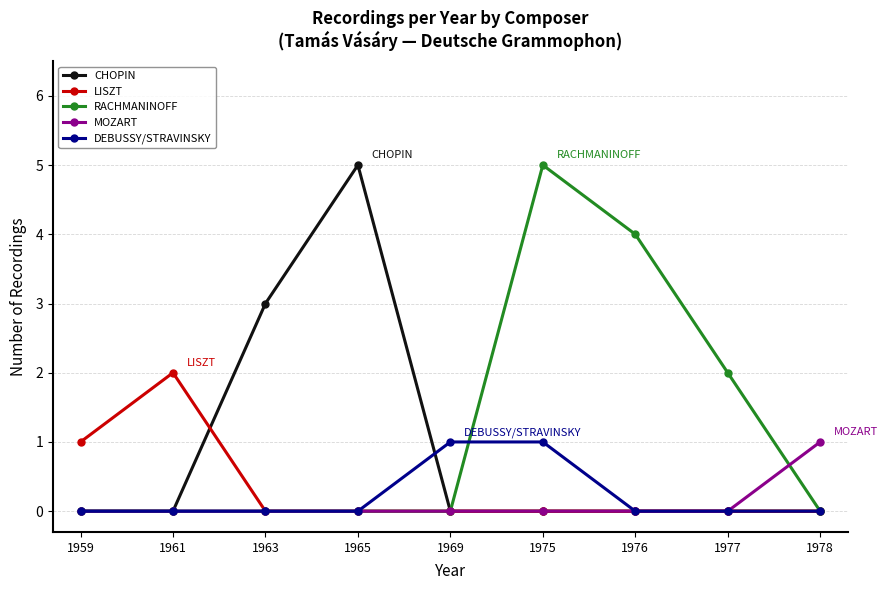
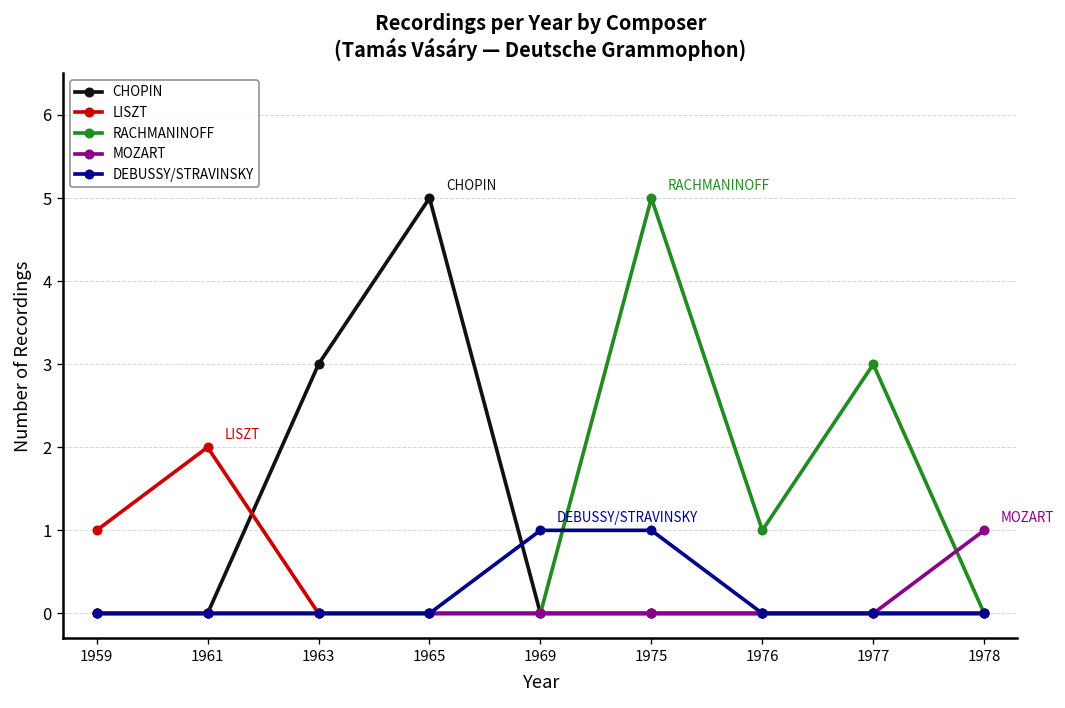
  {
    "CHOPIN": {
      "1963": 3,
      "1965": 5
    },
    "LISZT": {
      "1959": 1,
      "1961": 2
    },
    "RACHMANINOFF": {
      "1975": 5,
-     "1976": 4,
-     "1977": 2
+     "1976": 1,
+     "1977": 3
    },
    "MOZART": {
      "1978": 1
    },
    "DEBUSSY/STRAVINSKY": {
      "1969": 1,
      "1975": 1
    }
  }
